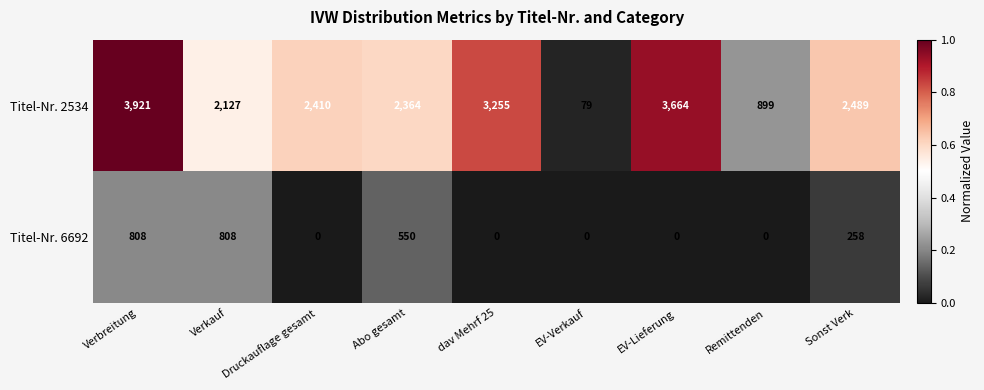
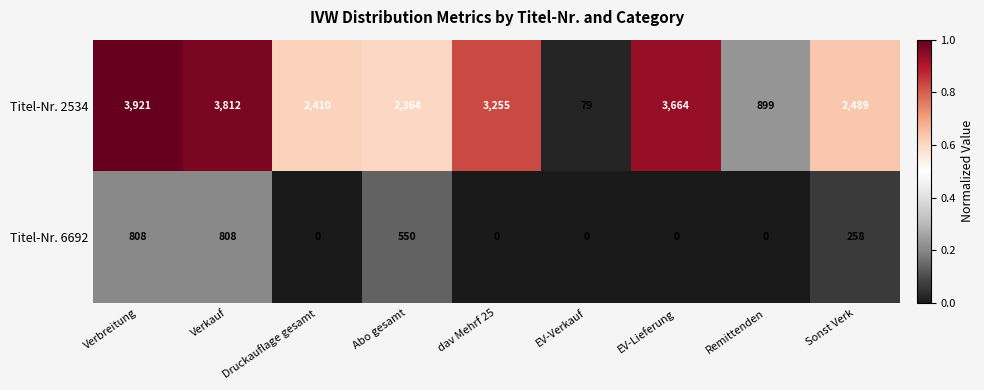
  {
    "Titel-Nr. 2534": {
      "Verbreitung": "3,921",
-     "Verkauf": "2,127",
+     "Verkauf": "3,812",
      "Druckauflage gesamt": "2,410",
      "Abo gesamt": "2,364",
      "dav Mehrf 25": "3,255",
      "EV-Lieferung": "3,664",
      "Remittenden": "899",
      "Sonst Verk": "2,489"
    },
    "Titel-Nr. 6692": {
      "Verbreitung": "808",
      "Verkauf": "808",
      "Abo gesamt": "550",
      "Sonst Verk": "258"
    }
  }
